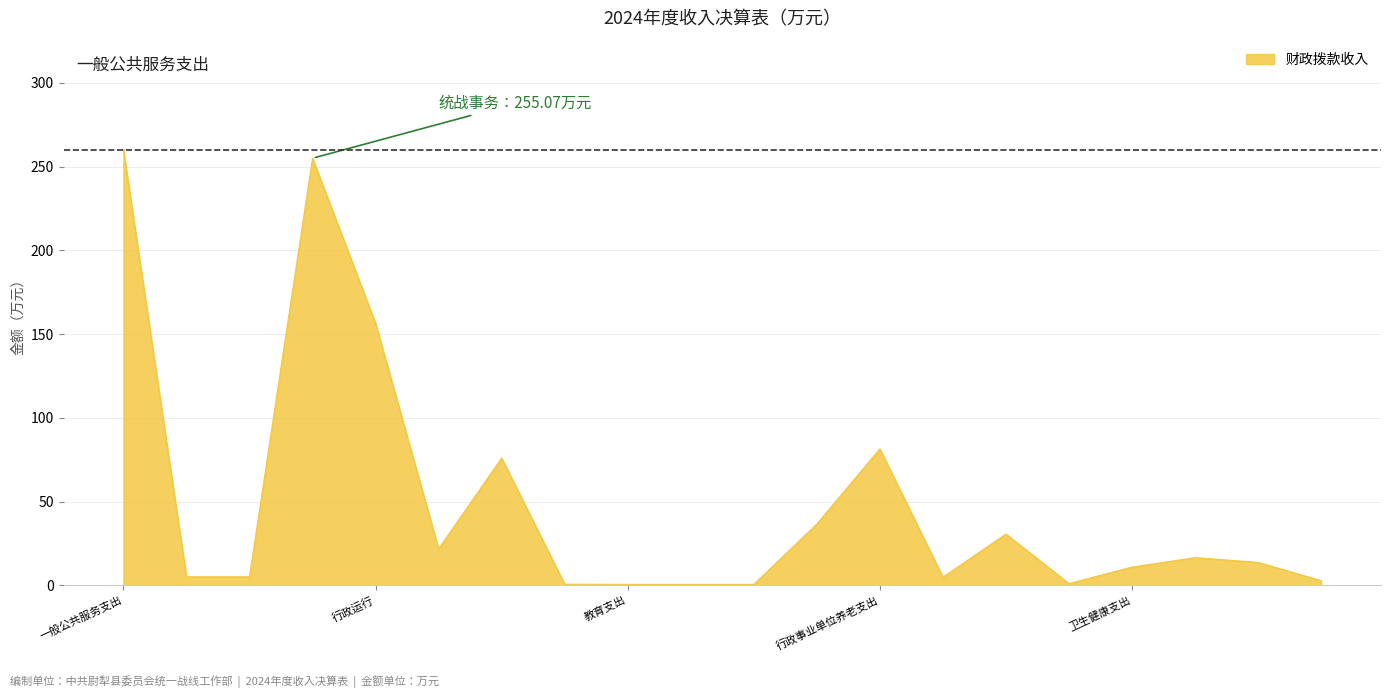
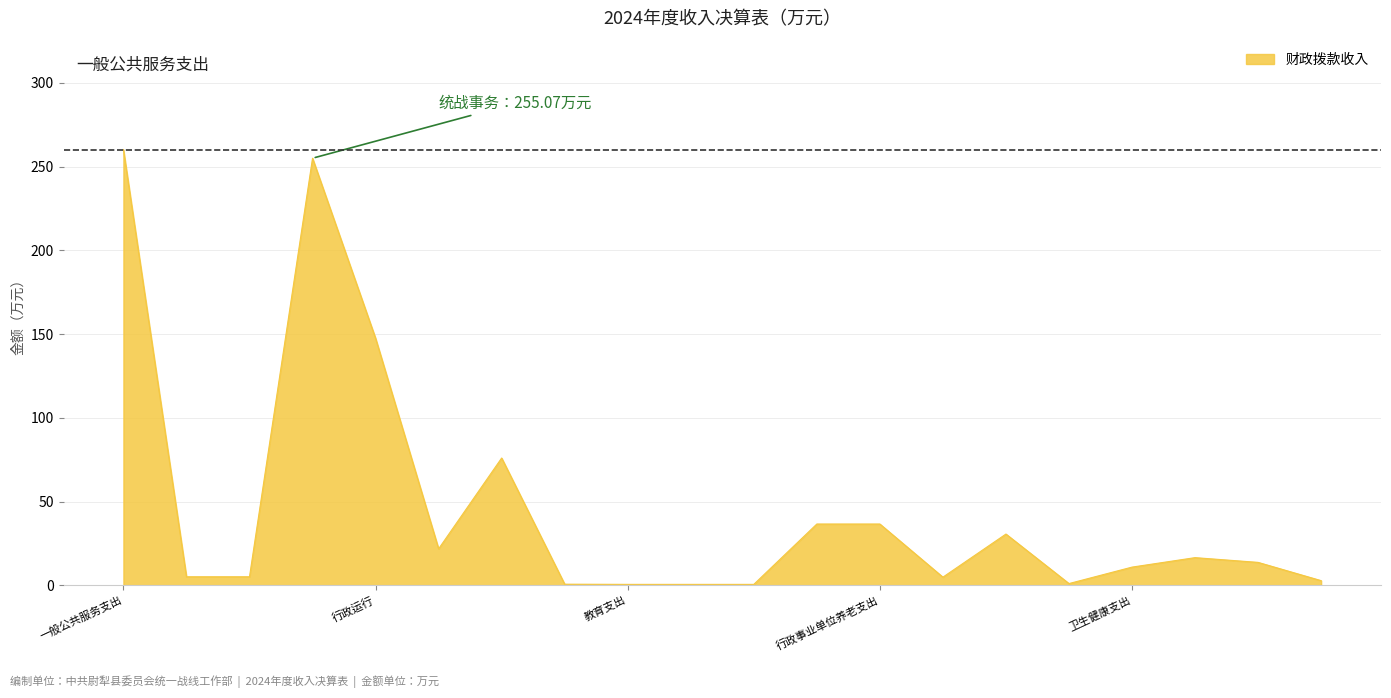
  {
    "一般公共服务支出": 260,
-   "行政运行": 156,
+   "行政运行": 148,
    "教育支出": 1,
-   "行政事业单位养老支出": 82,
+   "行政事业单位养老支出": 37,
    "卫生健康支出": 11
  }
